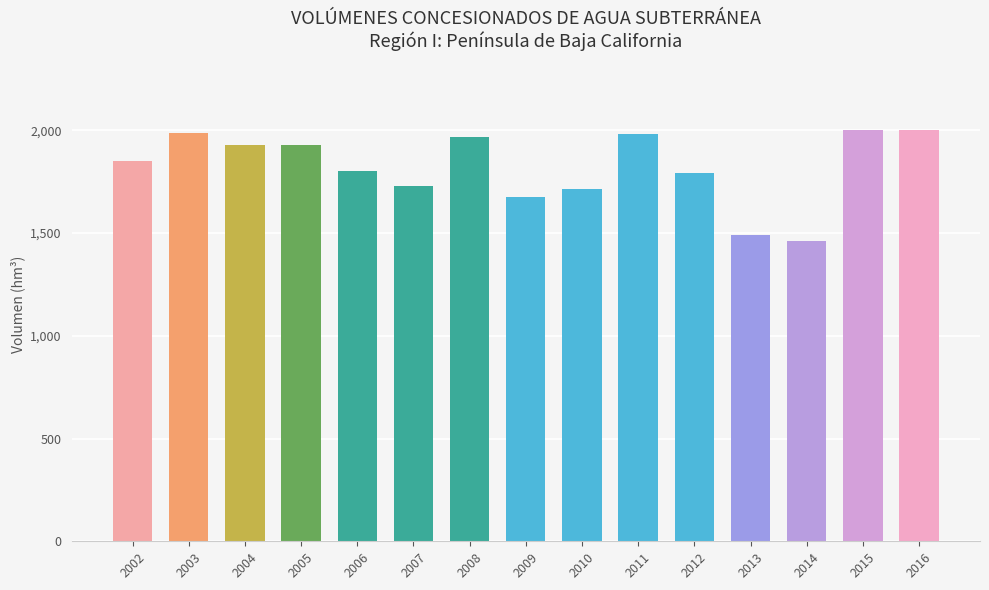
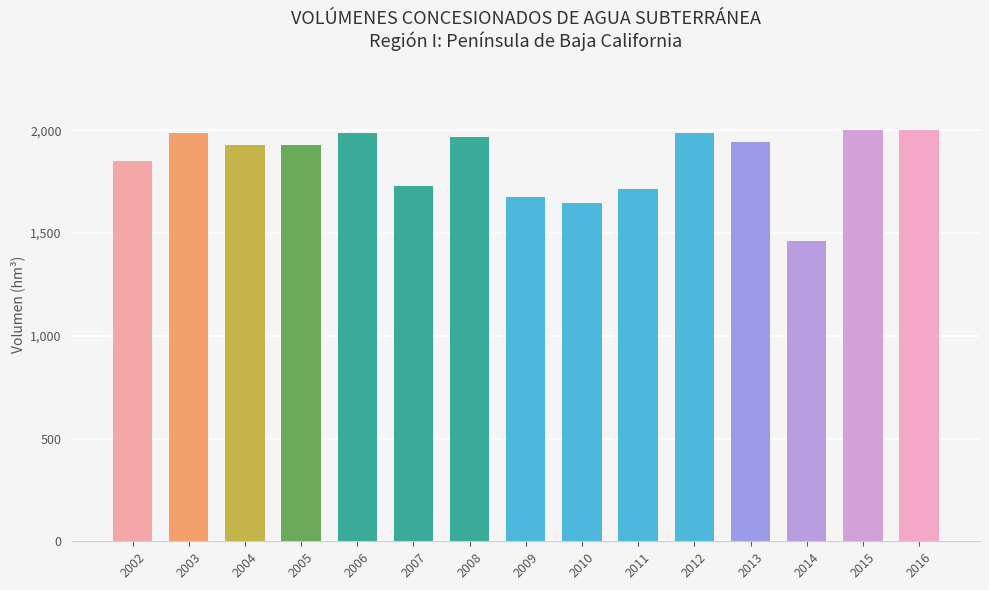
  {
    "2002": "1,850",
    "2003": "1,990",
    "2004": "1,930",
    "2005": "1,930",
-   "2006": "1,800",
+   "2006": "1,990",
    "2007": "1,730",
    "2008": "1,970",
    "2009": "1,680",
-   "2010": "1,710",
-   "2011": "1,980",
-   "2012": "1,790",
-   "2013": "1,490",
+   "2010": "1,650",
+   "2011": "1,720",
+   "2012": "1,990",
+   "2013": "1,940",
    "2014": "1,460",
    "2015": "2,000",
    "2016": "2,000"
  }
